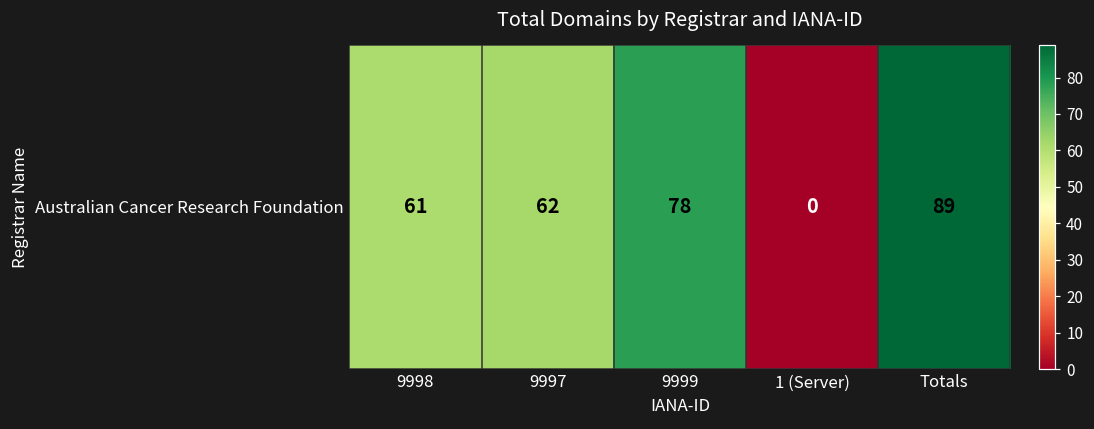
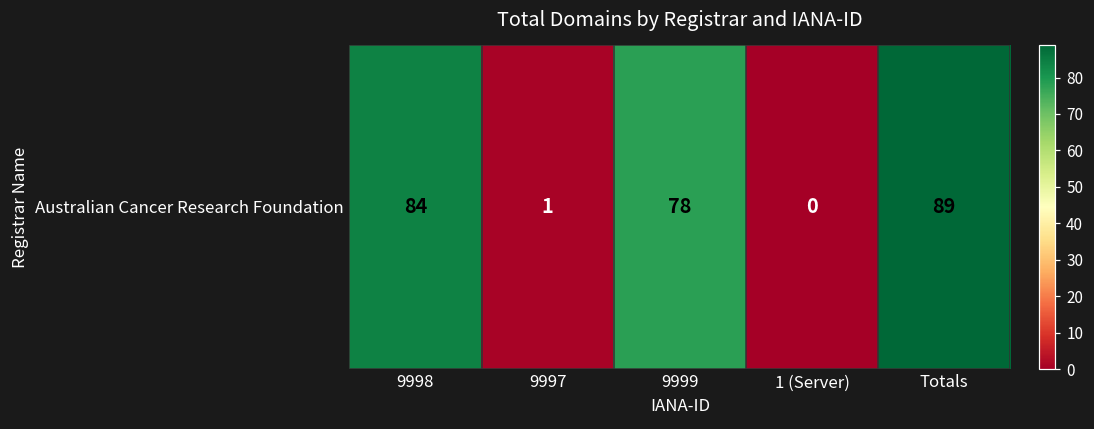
  {
    "Australian Cancer Research Foundation": {
-     "9998": 61,
-     "9997": 62,
+     "9998": 84,
+     "9997": 1,
      "9999": 78,
      "1 (Server)": 0,
      "Totals": 89
    }
  }
